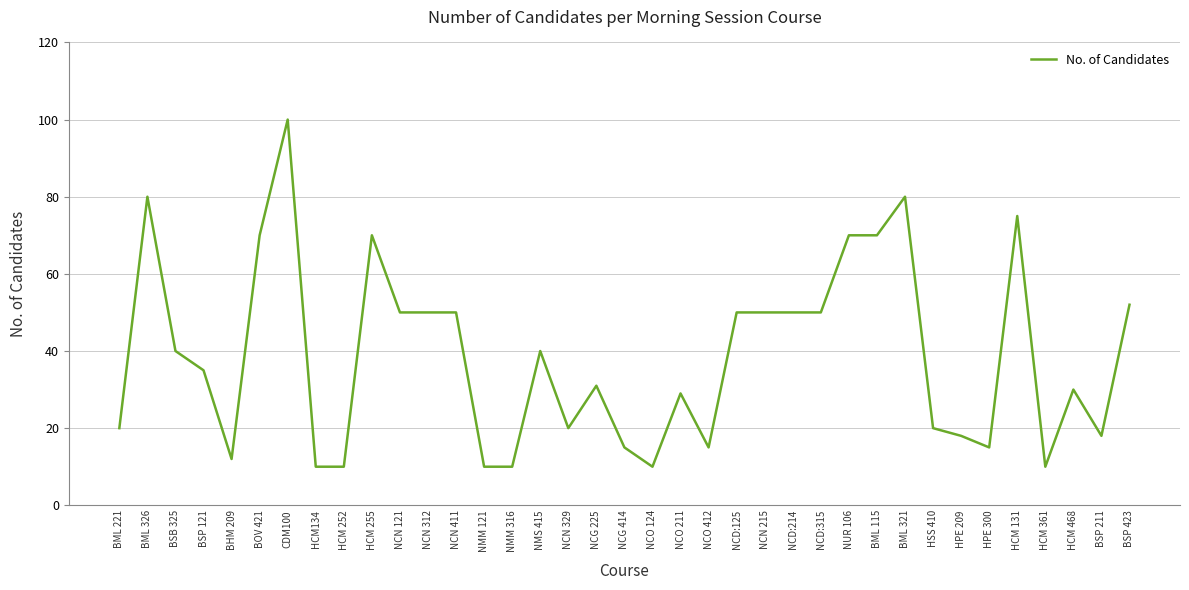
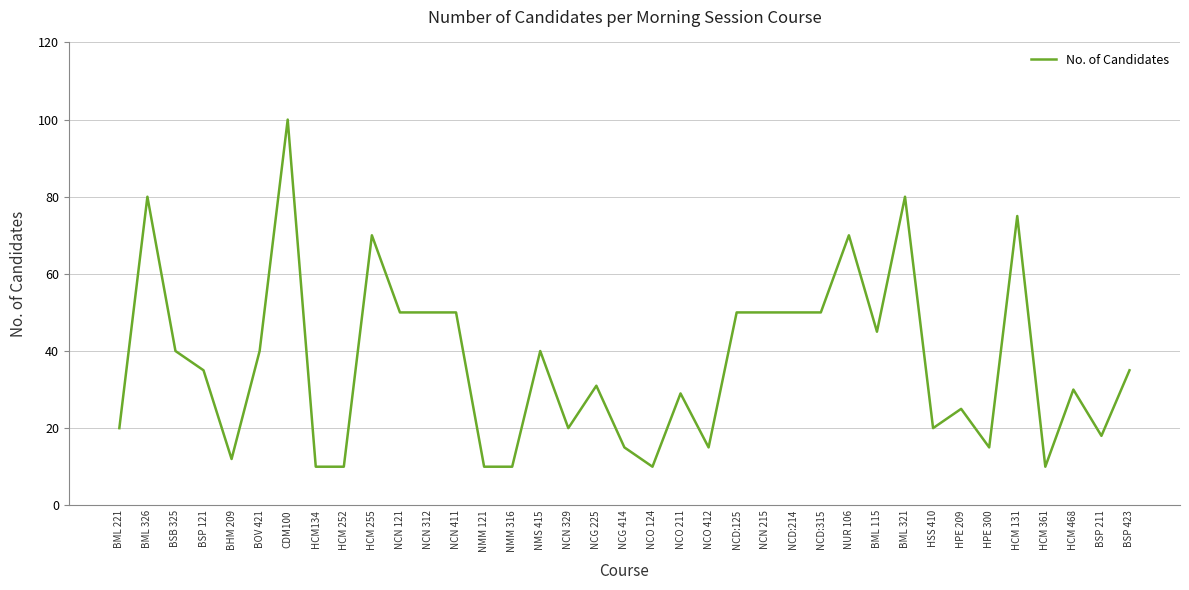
  {
    "BML 221": 20,
    "BML 326": 80,
    "BSB 325": 40,
    "BSP 121": 35,
    "BHM 209": 12,
-   "BOV 421": 70,
+   "BOV 421": 40,
    "CDM100": 100,
    "HCM134": 10,
    "HCM 252": 10,
    "HCM 255": 70,
    "NCN 121": 50,
    "NCN 312": 50,
    "NCN 411": 50,
    "NMM 121": 10,
    "NMM 316": 10,
    "NMS 415": 40,
    "NCN 329": 20,
    "NCG 225": 31,
    "NCG 414": 15,
    "NCO 124": 10,
    "NCO 211": 29,
    "NCO 412": 15,
    "NCD:125": 50,
    "NCN 215": 50,
    "NCD:214": 50,
    "NCD:315": 50,
    "NUR 106": 70,
-   "BML 115": 70,
+   "BML 115": 45,
    "BML 321": 80,
    "HSS 410": 20,
-   "HPE 209": 18,
+   "HPE 209": 25,
    "HPE 300": 15,
    "HCM 131": 75,
    "HCM 361": 10,
    "HCM 468": 30,
    "BSP 211": 18,
-   "BSP 423": 52
+   "BSP 423": 35
  }
